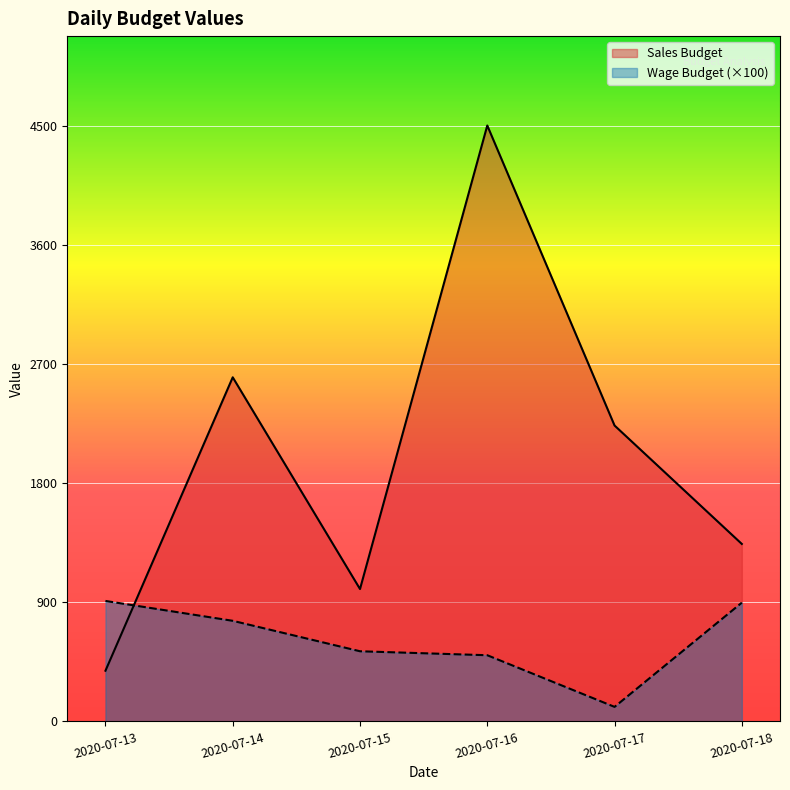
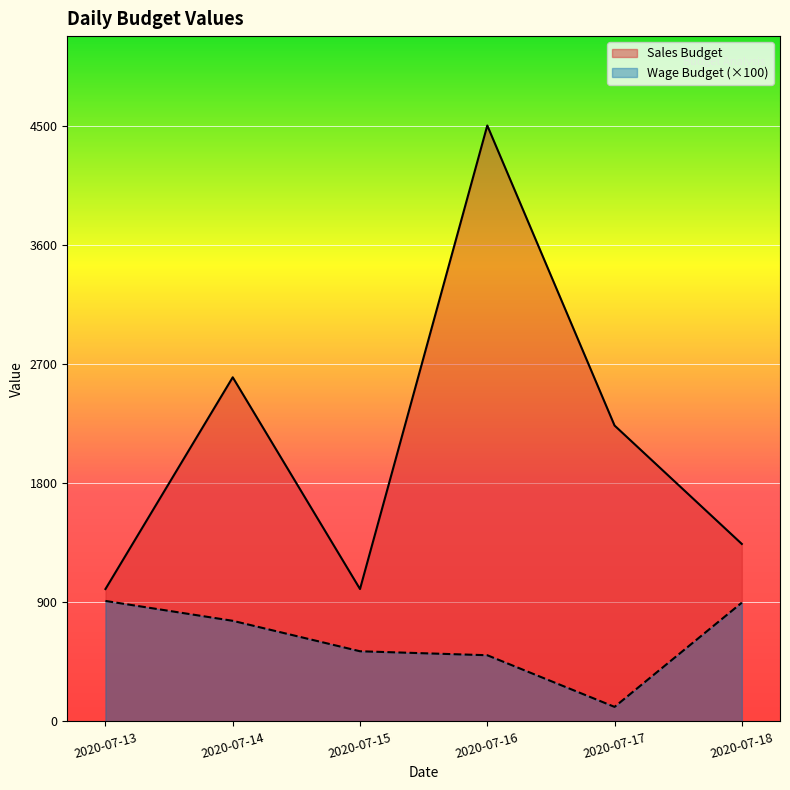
  {
    "Sales Budget": {
-     "2020-07-13": 380,
+     "2020-07-13": 1000,
      "2020-07-14": 2600,
      "2020-07-15": 1000,
      "2020-07-16": 4500,
      "2020-07-17": 2230,
      "2020-07-18": 1340
    },
    "Wage Budget (×100)": {
      "2020-07-13": 910,
      "2020-07-14": 760,
      "2020-07-15": 530,
      "2020-07-16": 500,
      "2020-07-17": 110,
      "2020-07-18": 900
    }
  }
